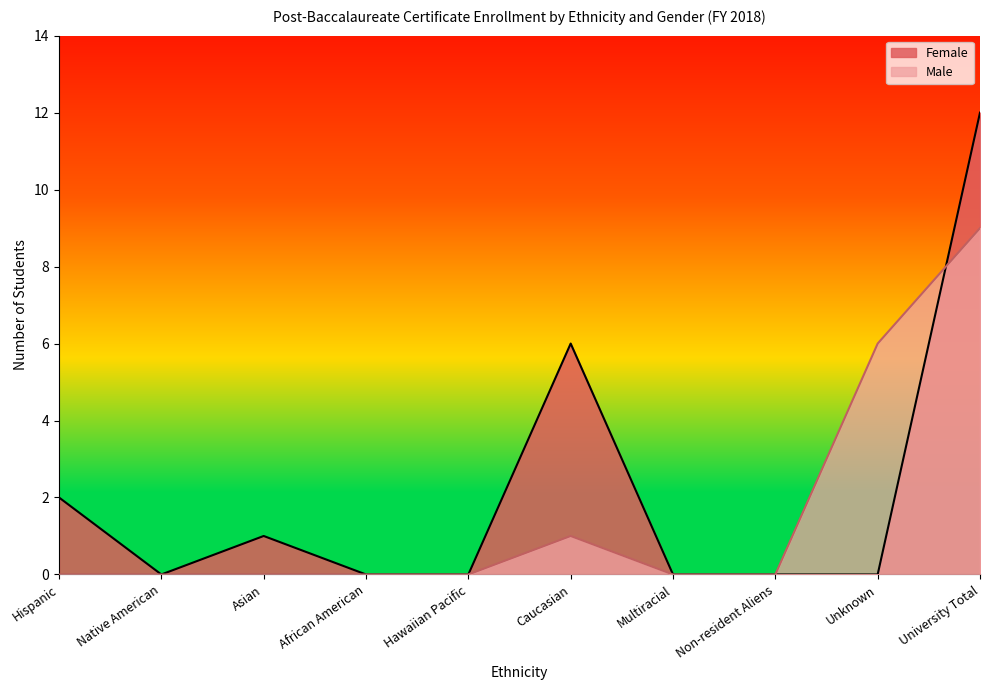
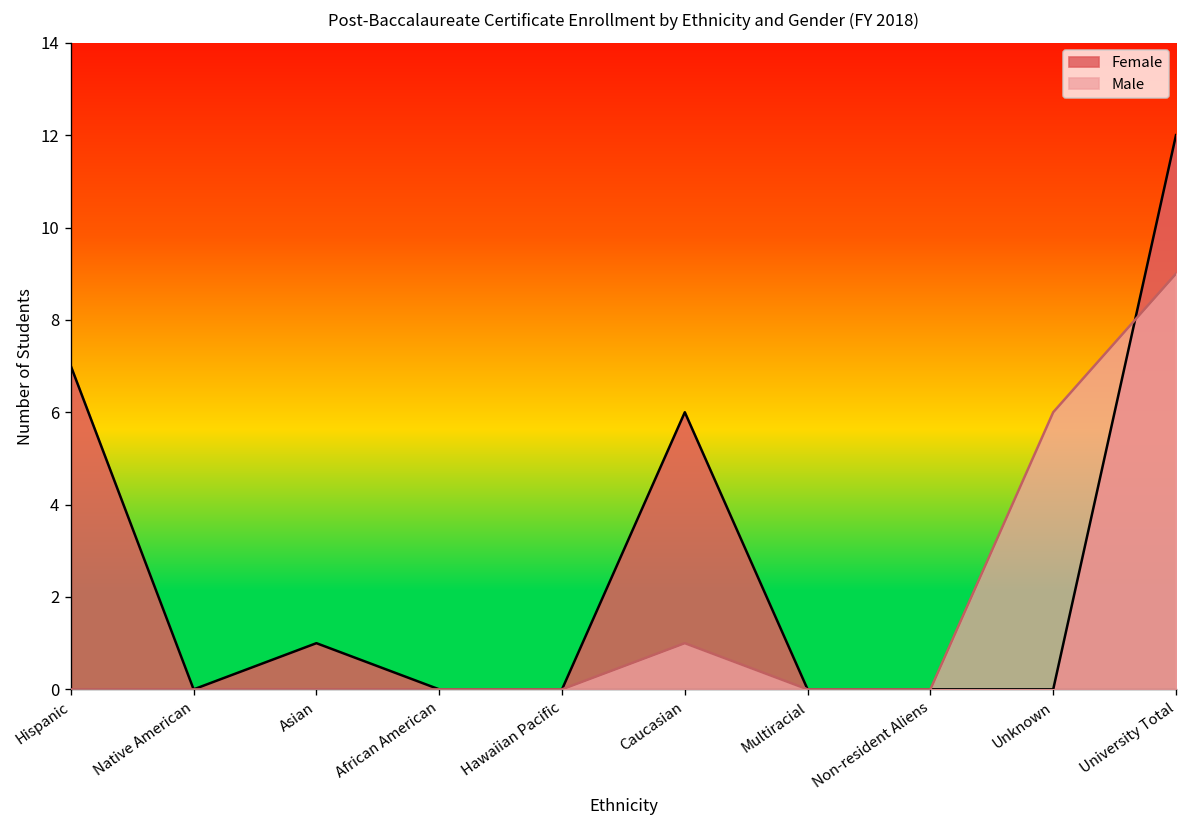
  {
    "Female": {
-     "Hispanic": 2,
+     "Hispanic": 7,
      "Asian": 1,
      "Caucasian": 6,
      "Unknown": 0,
      "University Total": 12
    },
    "Male": {
      "Hispanic": 0,
      "Asian": 0,
      "Caucasian": 1,
      "Unknown": 6,
      "University Total": 9
    }
  }
